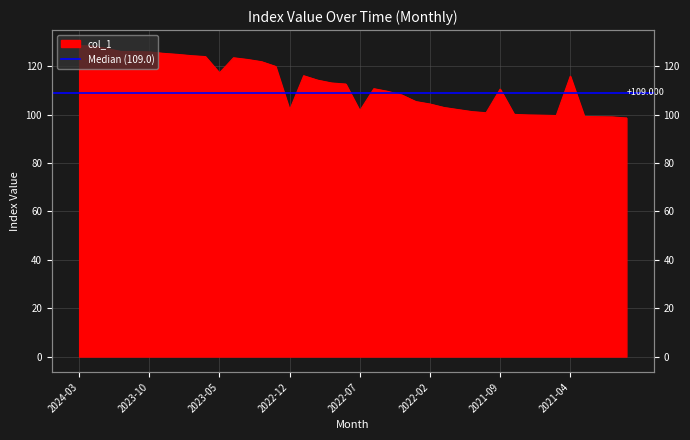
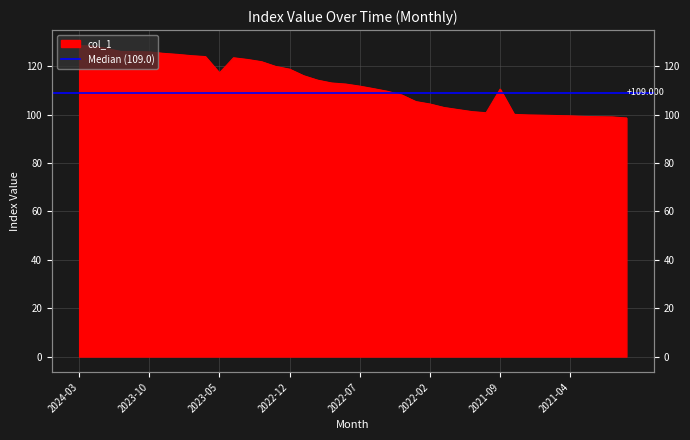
  {
    "2023-05": 117,
-   "2022-12": 102,
-   "2022-07": 102,
+   "2022-12": 119,
+   "2022-07": 112,
    "2022-02": 104,
    "2021-09": 110,
-   "2021-04": 116
+   "2021-04": 99
  }
